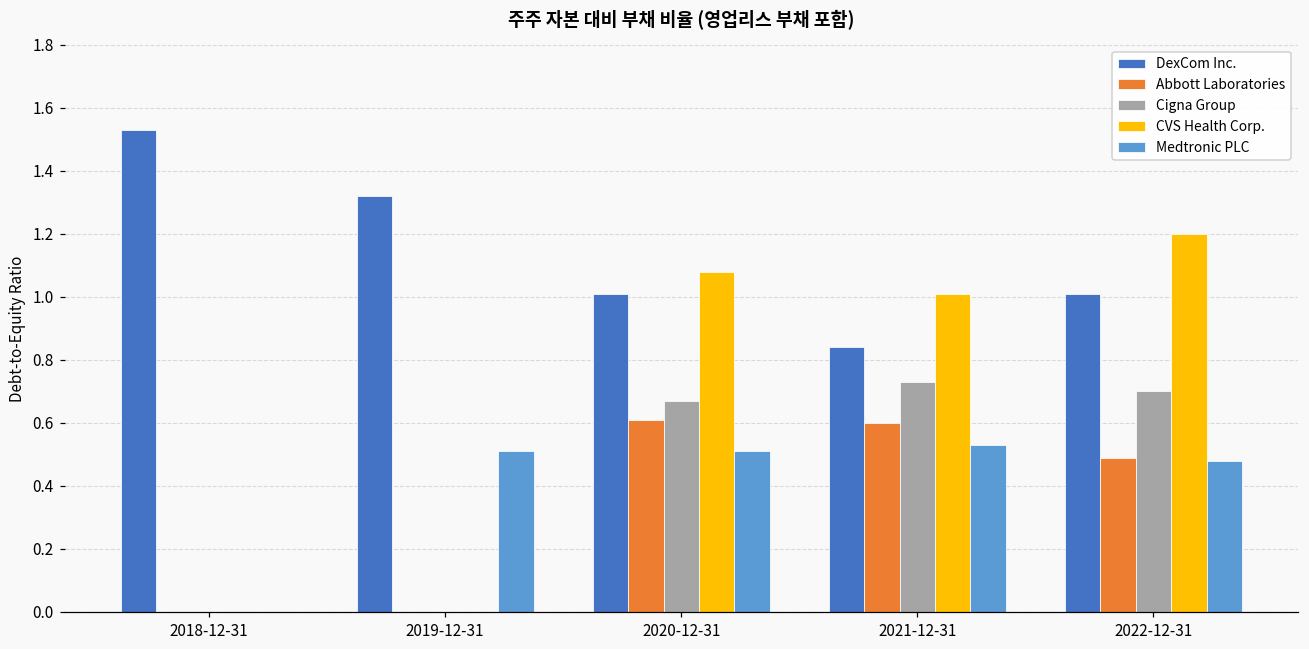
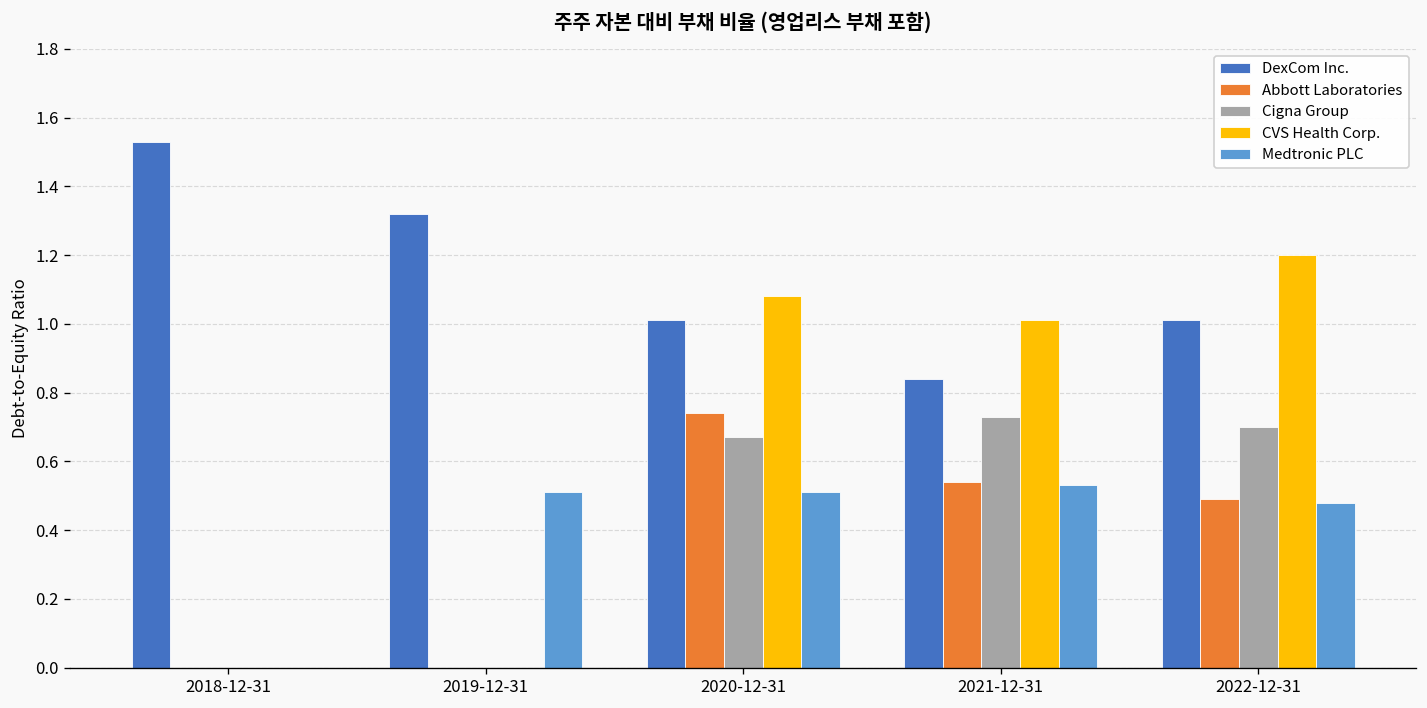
  {
    "Abbott Laboratories": {
      "2018-12-31": 0.00,
      "2019-12-31": 0.00,
-     "2020-12-31": 0.61,
-     "2021-12-31": 0.60,
+     "2020-12-31": 0.74,
+     "2021-12-31": 0.54,
      "2022-12-31": 0.49
    },
    "Cigna Group": {
      "2018-12-31": 0.00,
      "2019-12-31": 0.00,
      "2020-12-31": 0.67,
      "2021-12-31": 0.73,
      "2022-12-31": 0.70
    },
    "CVS Health Corp.": {
      "2018-12-31": 0.00,
      "2019-12-31": 0.00,
      "2020-12-31": 1.08,
      "2021-12-31": 1.01,
      "2022-12-31": 1.20
    }
  }
